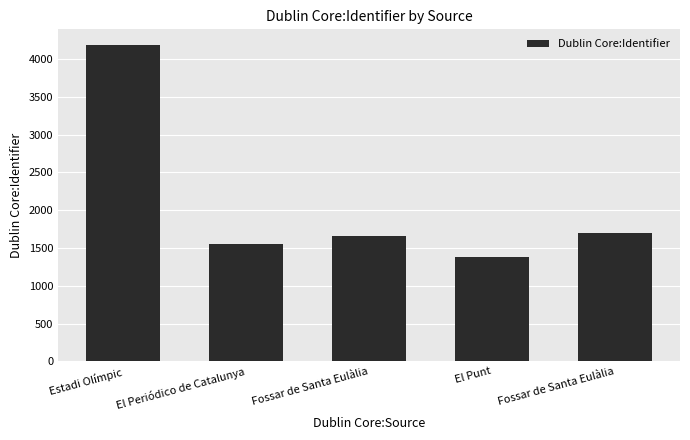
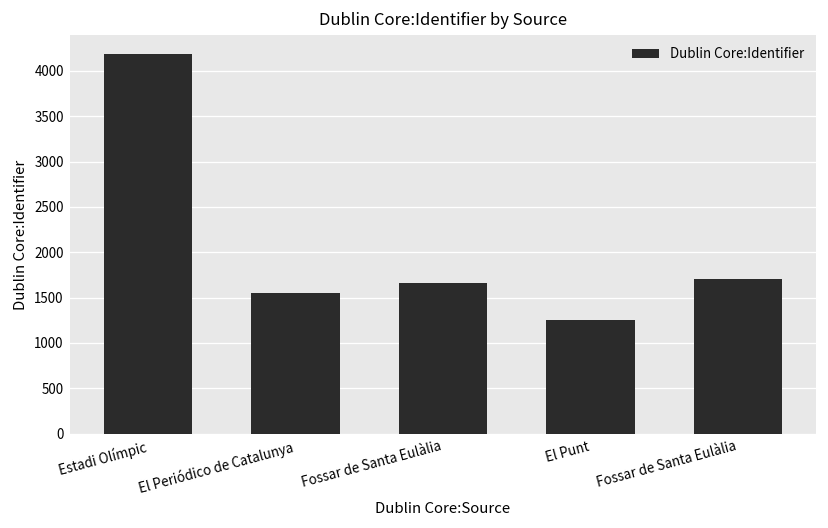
  {
    "Estadi Olímpic": 4200,
    "El Periódico de Catalunya": 1600,
-   "El Punt": 1400
+   "El Punt": 1300
  }
